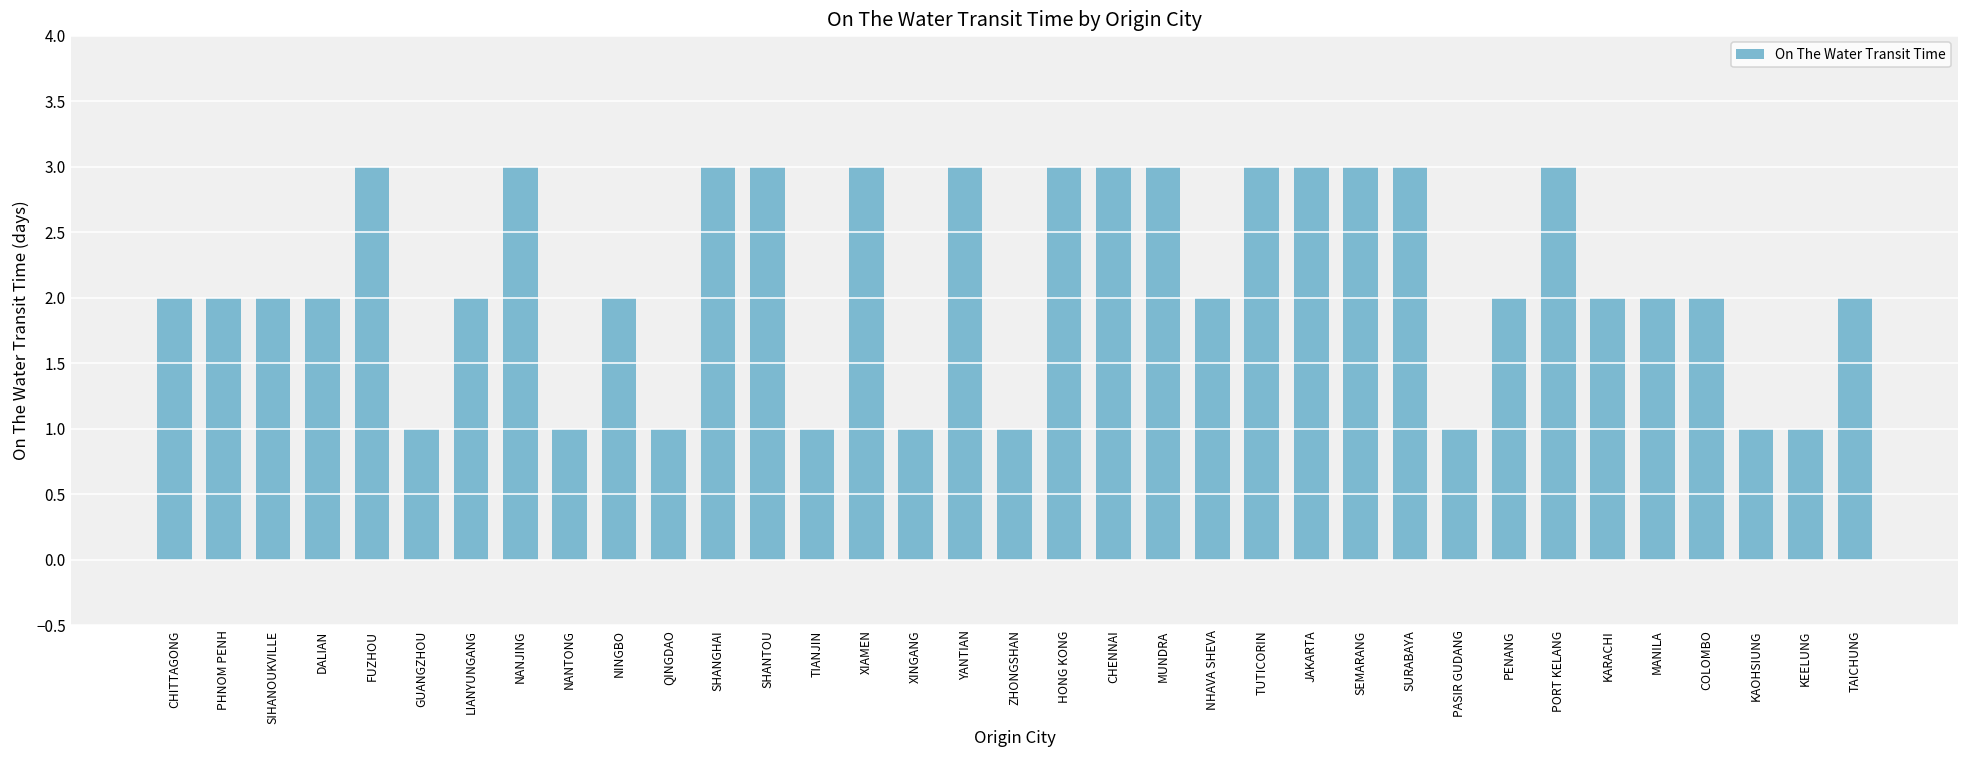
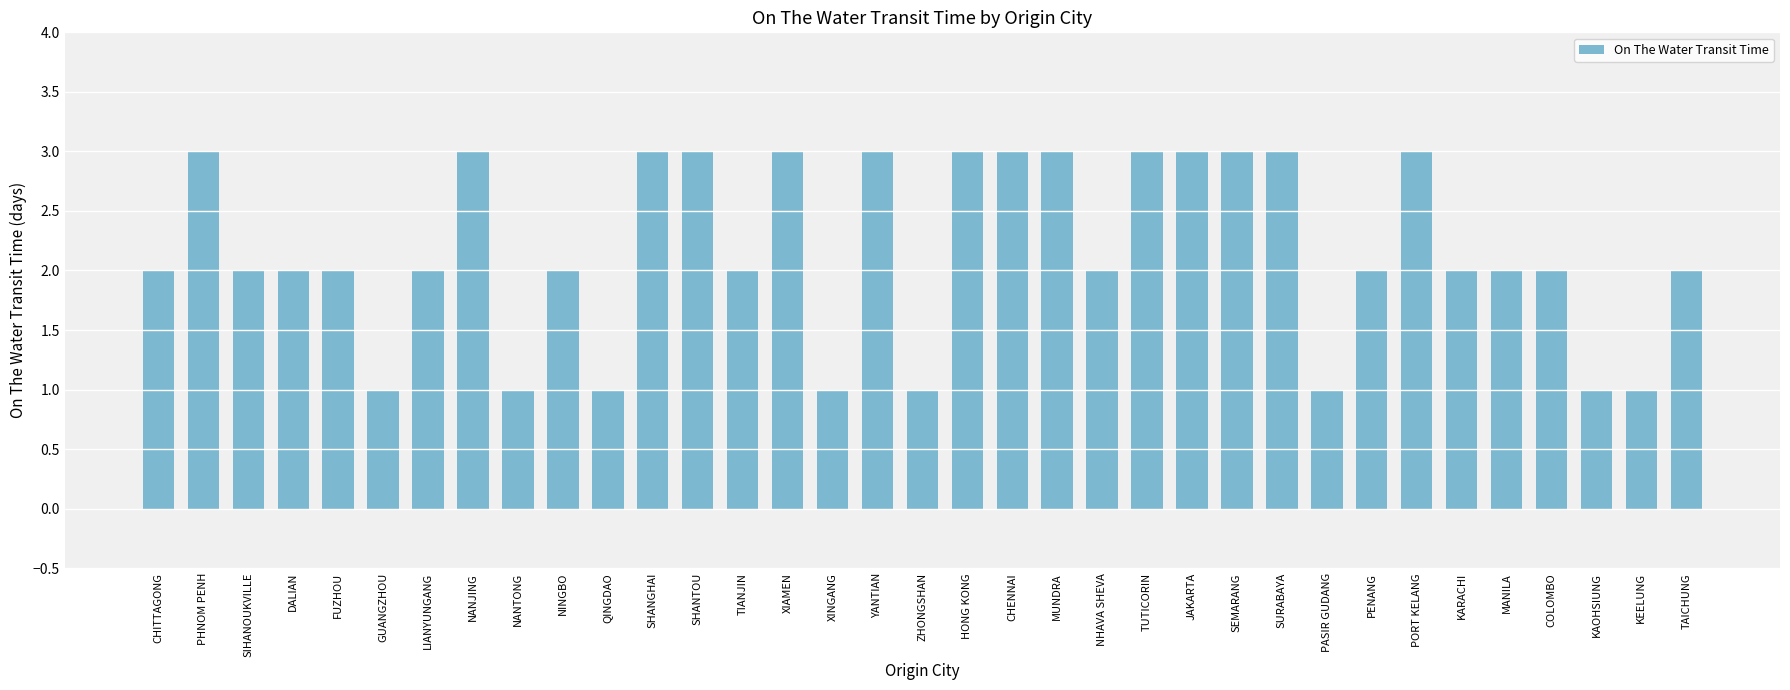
  {
    "CHITTAGONG": 2,
-   "PHNOM PENH": 2,
+   "PHNOM PENH": 3,
    "SIHANOUKVILLE": 2,
    "DALIAN": 2,
-   "FUZHOU": 3,
+   "FUZHOU": 2,
    "GUANGZHOU": 1,
    "LIANYUNGANG": 2,
    "NANJING": 3,
    "NANTONG": 1,
    "NINGBO": 2,
    "QINGDAO": 1,
    "SHANGHAI": 3,
    "SHANTOU": 3,
-   "TIANJIN": 1,
+   "TIANJIN": 2,
    "XIAMEN": 3,
    "XINGANG": 1,
    "YANTIAN": 3,
    "ZHONGSHAN": 1,
    "HONG KONG": 3,
    "CHENNAI": 3,
    "MUNDRA": 3,
    "NHAVA SHEVA": 2,
    "TUTICORIN": 3,
    "JAKARTA": 3,
    "SEMARANG": 3,
    "SURABAYA": 3,
    "PASIR GUDANG": 1,
    "PENANG": 2,
    "PORT KELANG": 3,
    "KARACHI": 2,
    "MANILA": 2,
    "COLOMBO": 2,
    "KAOHSIUNG": 1,
    "KEELUNG": 1,
    "TAICHUNG": 2
  }
